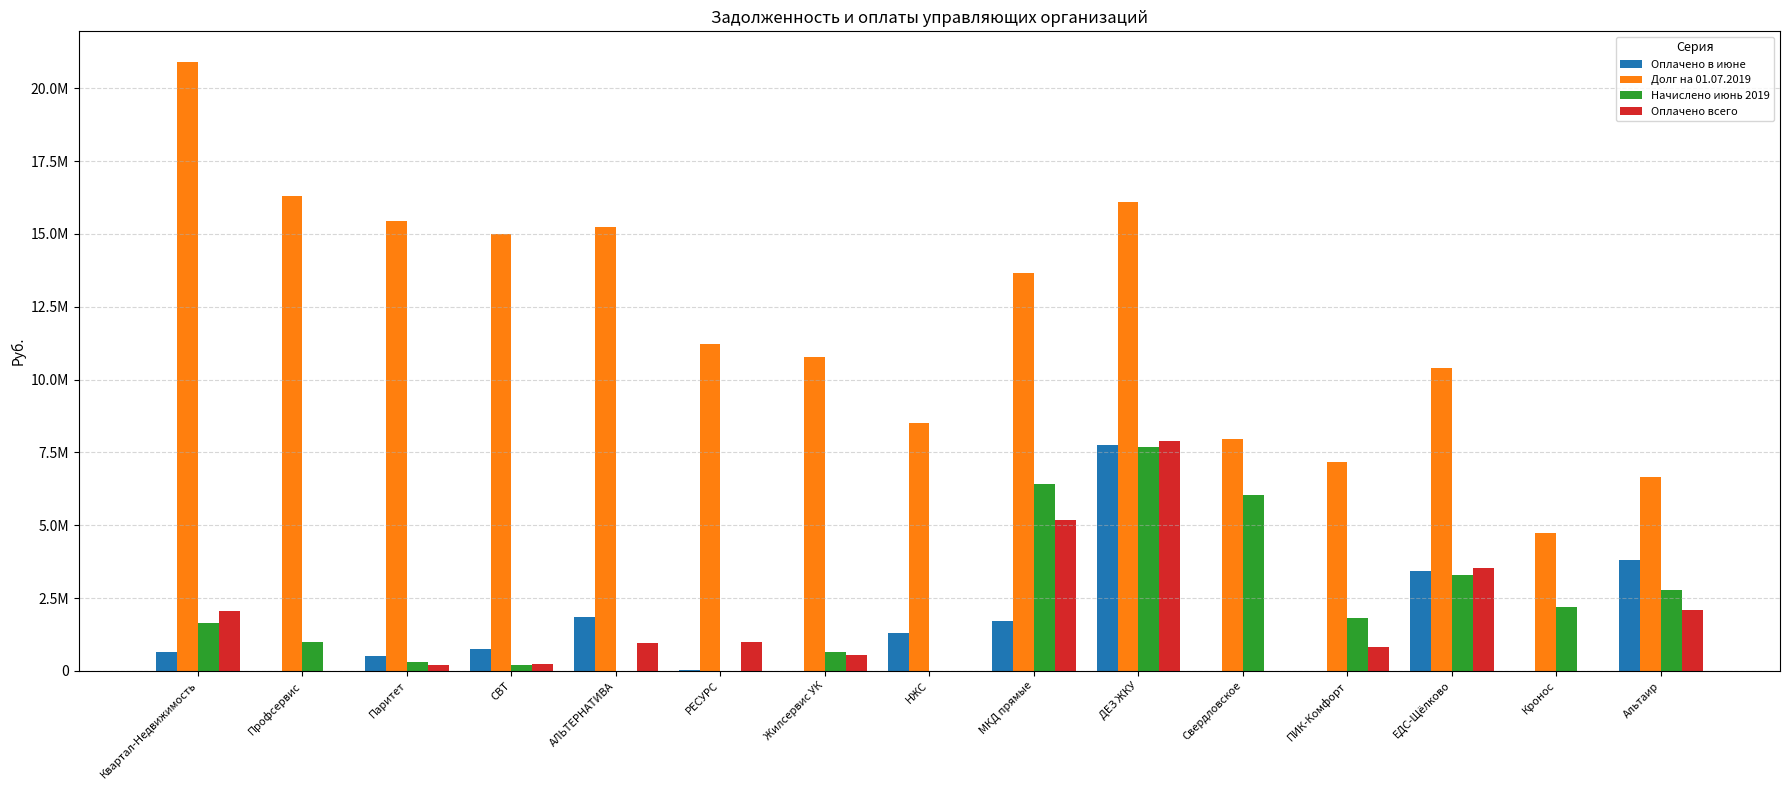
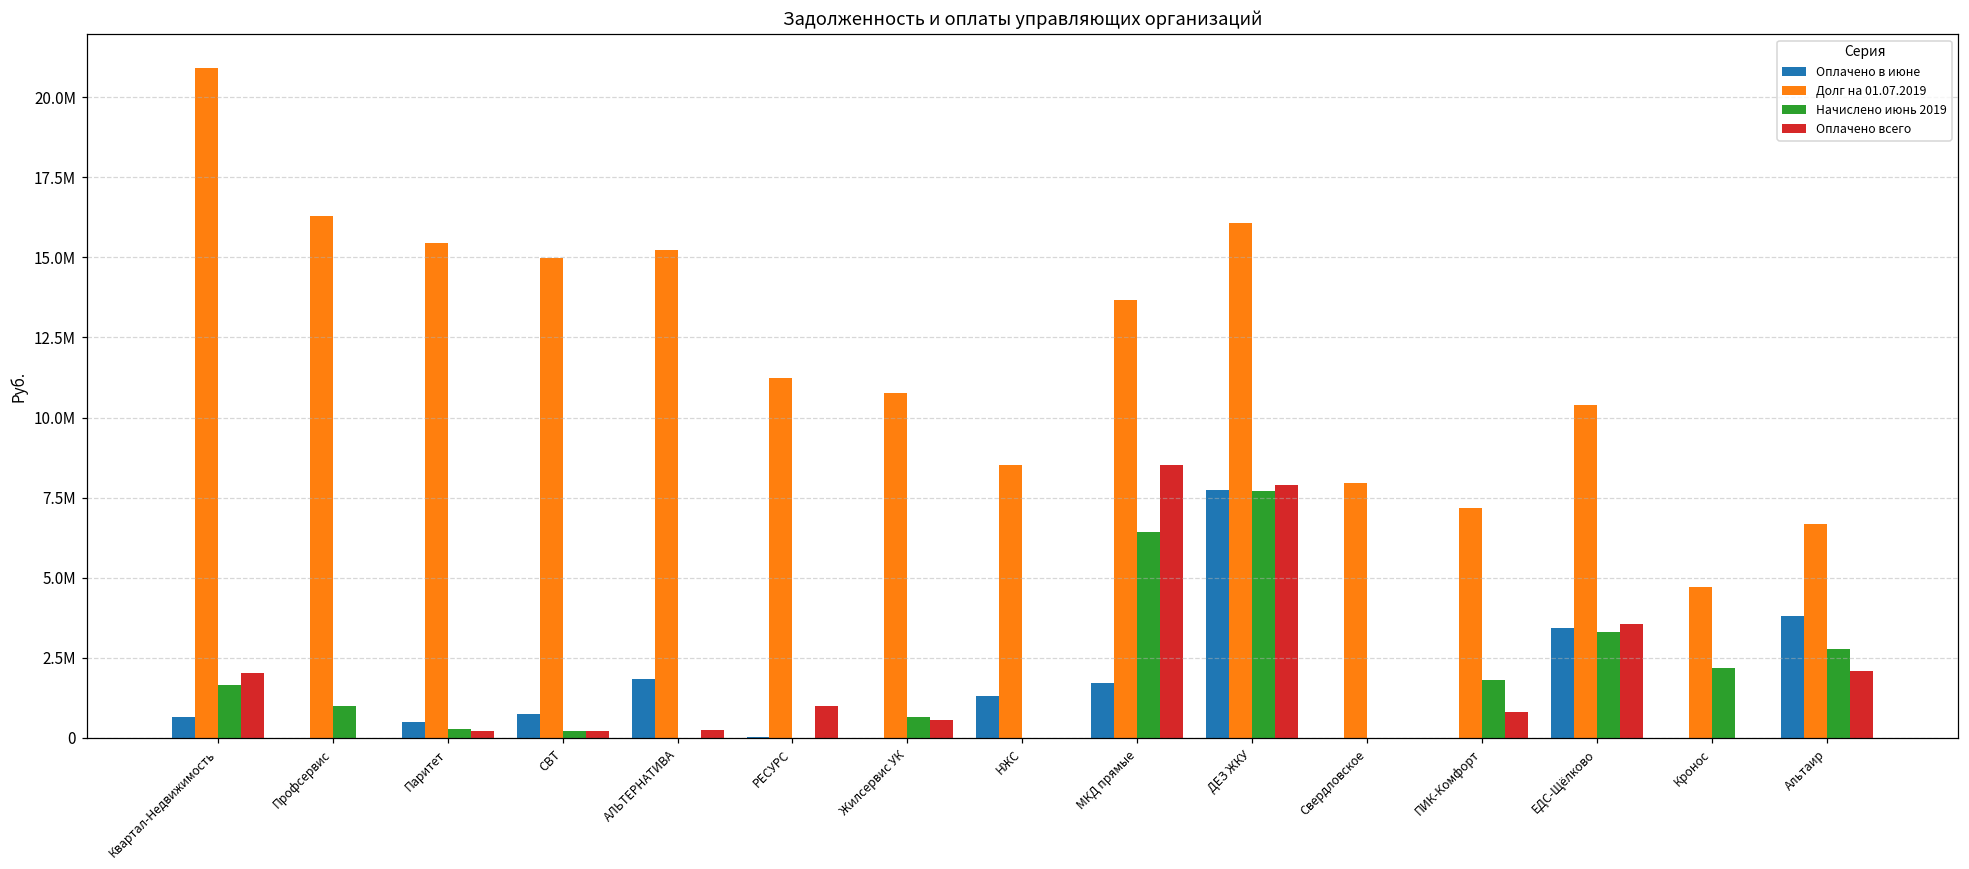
  {
    "Оплачено в июне": {
      "Квартал-Недвижимость": 700000,
      "Профсервис": 0,
      "Паритет": 500000,
      "СВТ": 700000,
      "АЛЬТЕРНАТИВА": 1900000,
      "Жилсервис УК": 0,
      "НЖС": 1300000,
      "МКД прямые": 1700000,
      "ДЕЗ ЖКУ": 7800000,
      "Свердловское": 0,
      "ПИК-Комфорт": 0,
      "ЕДС-Щёлково": 3400000,
      "Кронос": 0,
      "Альтаир": 3800000
    },
    "Долг на 01.07.2019": {
      "Квартал-Недвижимость": 20900000,
      "Профсервис": 16300000,
      "Паритет": 15500000,
      "СВТ": 15000000,
      "АЛЬТЕРНАТИВА": 15200000,
      "РЕСУРС": 11200000,
      "Жилсервис УК": 10800000,
      "НЖС": 8500000,
      "МКД прямые": 13700000,
      "ДЕЗ ЖКУ": 16100000,
      "Свердловское": 8000000,
      "ПИК-Комфорт": 7200000,
      "ЕДС-Щёлково": 10400000,
      "Кронос": 4700000,
      "Альтаир": 6700000
    },
    "Начислено июнь 2019": {
      "Квартал-Недвижимость": 1700000,
      "Профсервис": 1000000,
      "Паритет": 300000,
      "СВТ": 200000,
      "АЛЬТЕРНАТИВА": 0,
      "РЕСУРС": 0,
      "Жилсервис УК": 600000,
      "НЖС": 0,
      "МКД прямые": 6400000,
      "ДЕЗ ЖКУ": 7700000,
-     "Свердловское": 6000000,
+     "Свердловское": 0,
      "ПИК-Комфорт": 1800000,
      "ЕДС-Щёлково": 3300000,
      "Кронос": 2200000,
      "Альтаир": 2800000
    },
    "Оплачено всего": {
      "Квартал-Недвижимость": 2000000,
      "Профсервис": 0,
      "Паритет": 200000,
      "СВТ": 200000,
-     "АЛЬТЕРНАТИВА": 900000,
+     "АЛЬТЕРНАТИВА": 200000,
      "РЕСУРС": 1000000,
      "Жилсервис УК": 600000,
-     "МКД прямые": 5200000,
+     "МКД прямые": 8500000,
      "ДЕЗ ЖКУ": 7900000,
      "Свердловское": 0,
      "ПИК-Комфорт": 800000,
      "ЕДС-Щёлково": 3500000,
      "Кронос": 0,
      "Альтаир": 2100000
    }
  }
